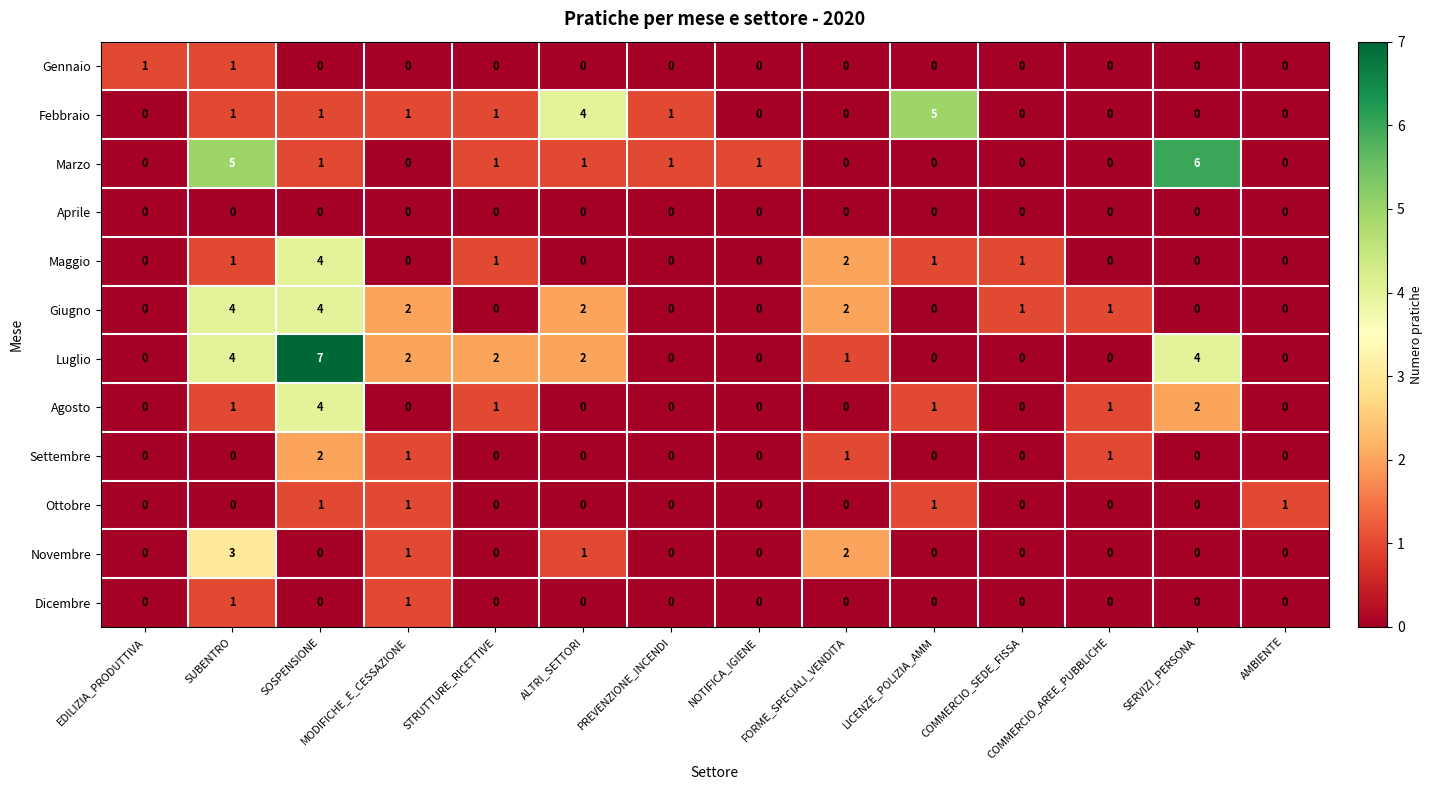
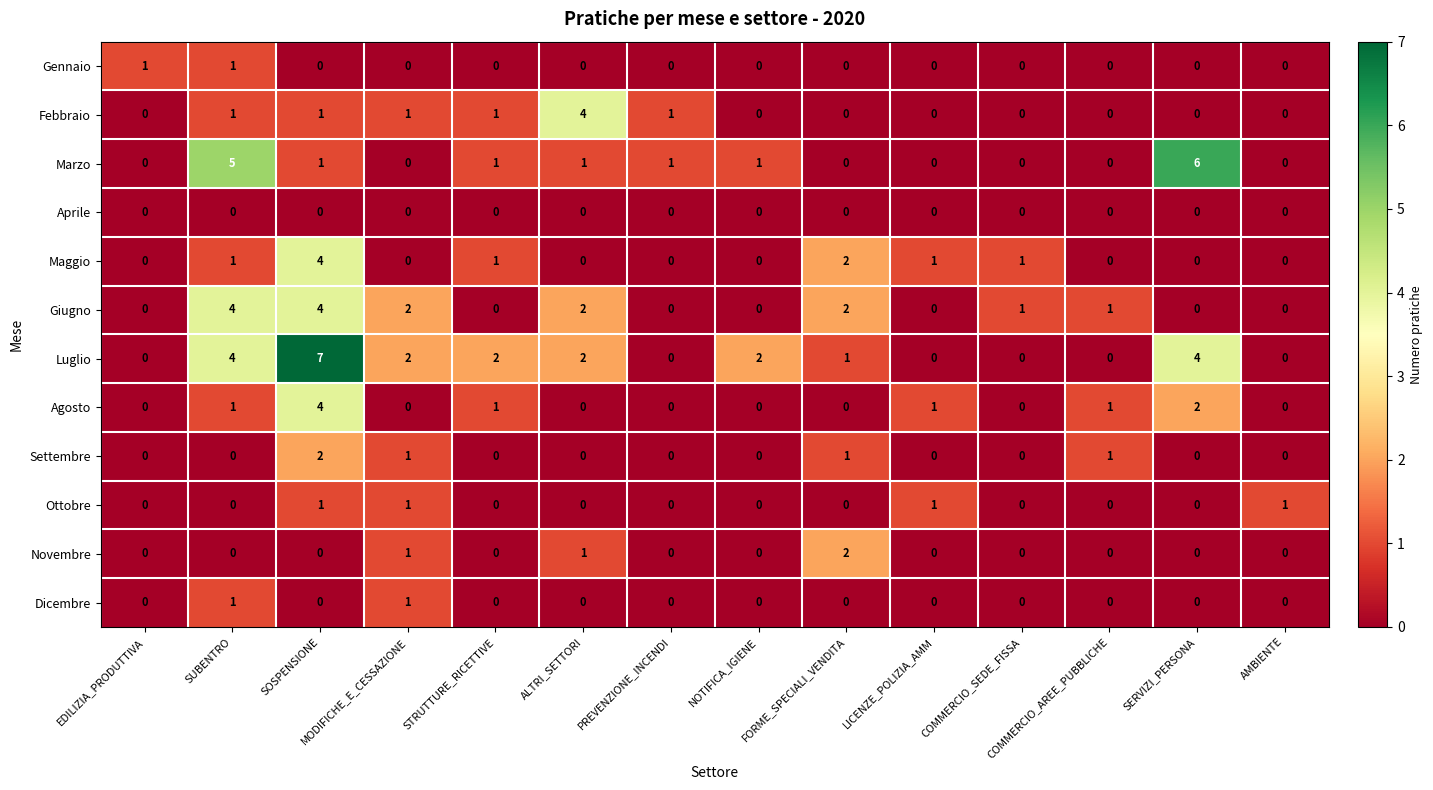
  {
    "Gennaio": {
      "EDILIZIA_PRODUTTIVA": 1,
      "SUBENTRO": 1,
      "SOSPENSIONE": 0,
      "MODIFICHE_E_CESSAZIONE": 0,
      "STRUTTURE_RICETTIVE": 0,
      "ALTRI_SETTORI": 0,
      "PREVENZIONE_INCENDI": 0,
      "NOTIFICA_IGIENE": 0,
      "FORME_SPECIALI_VENDITA": 0,
      "LICENZE_POLIZIA_AMM": 0,
      "COMMERCIO_SEDE_FISSA": 0,
      "COMMERCIO_AREE_PUBBLICHE": 0,
      "SERVIZI_PERSONA": 0,
      "AMBIENTE": 0
    },
    "Febbraio": {
      "EDILIZIA_PRODUTTIVA": 0,
      "SUBENTRO": 1,
      "SOSPENSIONE": 1,
      "MODIFICHE_E_CESSAZIONE": 1,
      "STRUTTURE_RICETTIVE": 1,
      "ALTRI_SETTORI": 4,
      "PREVENZIONE_INCENDI": 1,
      "NOTIFICA_IGIENE": 0,
      "FORME_SPECIALI_VENDITA": 0,
-     "LICENZE_POLIZIA_AMM": 5,
+     "LICENZE_POLIZIA_AMM": 0,
      "COMMERCIO_SEDE_FISSA": 0,
      "COMMERCIO_AREE_PUBBLICHE": 0,
      "SERVIZI_PERSONA": 0,
      "AMBIENTE": 0
    },
    "Marzo": {
      "EDILIZIA_PRODUTTIVA": 0,
      "SUBENTRO": 5,
      "SOSPENSIONE": 1,
      "MODIFICHE_E_CESSAZIONE": 0,
      "STRUTTURE_RICETTIVE": 1,
      "ALTRI_SETTORI": 1,
      "PREVENZIONE_INCENDI": 1,
      "NOTIFICA_IGIENE": 1,
      "FORME_SPECIALI_VENDITA": 0,
      "LICENZE_POLIZIA_AMM": 0,
      "COMMERCIO_SEDE_FISSA": 0,
      "COMMERCIO_AREE_PUBBLICHE": 0,
      "SERVIZI_PERSONA": 6,
      "AMBIENTE": 0
    },
    "Aprile": {
      "EDILIZIA_PRODUTTIVA": 0,
      "SUBENTRO": 0,
      "SOSPENSIONE": 0,
      "MODIFICHE_E_CESSAZIONE": 0,
      "STRUTTURE_RICETTIVE": 0,
      "ALTRI_SETTORI": 0,
      "PREVENZIONE_INCENDI": 0,
      "NOTIFICA_IGIENE": 0,
      "FORME_SPECIALI_VENDITA": 0,
      "LICENZE_POLIZIA_AMM": 0,
      "COMMERCIO_SEDE_FISSA": 0,
      "COMMERCIO_AREE_PUBBLICHE": 0,
      "SERVIZI_PERSONA": 0,
      "AMBIENTE": 0
    },
    "Maggio": {
      "EDILIZIA_PRODUTTIVA": 0,
      "SUBENTRO": 1,
      "SOSPENSIONE": 4,
      "MODIFICHE_E_CESSAZIONE": 0,
      "STRUTTURE_RICETTIVE": 1,
      "ALTRI_SETTORI": 0,
      "PREVENZIONE_INCENDI": 0,
      "NOTIFICA_IGIENE": 0,
      "FORME_SPECIALI_VENDITA": 2,
      "LICENZE_POLIZIA_AMM": 1,
      "COMMERCIO_SEDE_FISSA": 1,
      "COMMERCIO_AREE_PUBBLICHE": 0,
      "SERVIZI_PERSONA": 0,
      "AMBIENTE": 0
    },
    "Giugno": {
      "EDILIZIA_PRODUTTIVA": 0,
      "SUBENTRO": 4,
      "SOSPENSIONE": 4,
      "MODIFICHE_E_CESSAZIONE": 2,
      "STRUTTURE_RICETTIVE": 0,
      "ALTRI_SETTORI": 2,
      "PREVENZIONE_INCENDI": 0,
      "NOTIFICA_IGIENE": 0,
      "FORME_SPECIALI_VENDITA": 2,
      "LICENZE_POLIZIA_AMM": 0,
      "COMMERCIO_SEDE_FISSA": 1,
      "COMMERCIO_AREE_PUBBLICHE": 1,
      "SERVIZI_PERSONA": 0,
      "AMBIENTE": 0
    },
    "Luglio": {
      "EDILIZIA_PRODUTTIVA": 0,
      "SUBENTRO": 4,
      "SOSPENSIONE": 7,
      "MODIFICHE_E_CESSAZIONE": 2,
      "STRUTTURE_RICETTIVE": 2,
      "ALTRI_SETTORI": 2,
      "PREVENZIONE_INCENDI": 0,
-     "NOTIFICA_IGIENE": 0,
+     "NOTIFICA_IGIENE": 2,
      "FORME_SPECIALI_VENDITA": 1,
      "LICENZE_POLIZIA_AMM": 0,
      "COMMERCIO_SEDE_FISSA": 0,
      "COMMERCIO_AREE_PUBBLICHE": 0,
      "SERVIZI_PERSONA": 4,
      "AMBIENTE": 0
    },
    "Agosto": {
      "EDILIZIA_PRODUTTIVA": 0,
      "SUBENTRO": 1,
      "SOSPENSIONE": 4,
      "MODIFICHE_E_CESSAZIONE": 0,
      "STRUTTURE_RICETTIVE": 1,
      "ALTRI_SETTORI": 0,
      "PREVENZIONE_INCENDI": 0,
      "NOTIFICA_IGIENE": 0,
      "FORME_SPECIALI_VENDITA": 0,
      "LICENZE_POLIZIA_AMM": 1,
      "COMMERCIO_SEDE_FISSA": 0,
      "COMMERCIO_AREE_PUBBLICHE": 1,
      "SERVIZI_PERSONA": 2,
      "AMBIENTE": 0
    },
    "Settembre": {
      "EDILIZIA_PRODUTTIVA": 0,
      "SUBENTRO": 0,
      "SOSPENSIONE": 2,
      "MODIFICHE_E_CESSAZIONE": 1,
      "STRUTTURE_RICETTIVE": 0,
      "ALTRI_SETTORI": 0,
      "PREVENZIONE_INCENDI": 0,
      "NOTIFICA_IGIENE": 0,
      "FORME_SPECIALI_VENDITA": 1,
      "LICENZE_POLIZIA_AMM": 0,
      "COMMERCIO_SEDE_FISSA": 0,
      "COMMERCIO_AREE_PUBBLICHE": 1,
      "SERVIZI_PERSONA": 0,
      "AMBIENTE": 0
    },
    "Ottobre": {
      "EDILIZIA_PRODUTTIVA": 0,
      "SUBENTRO": 0,
      "SOSPENSIONE": 1,
      "MODIFICHE_E_CESSAZIONE": 1,
      "STRUTTURE_RICETTIVE": 0,
      "ALTRI_SETTORI": 0,
      "PREVENZIONE_INCENDI": 0,
      "NOTIFICA_IGIENE": 0,
      "FORME_SPECIALI_VENDITA": 0,
      "LICENZE_POLIZIA_AMM": 1,
      "COMMERCIO_SEDE_FISSA": 0,
      "COMMERCIO_AREE_PUBBLICHE": 0,
      "SERVIZI_PERSONA": 0,
      "AMBIENTE": 1
    },
    "Novembre": {
      "EDILIZIA_PRODUTTIVA": 0,
-     "SUBENTRO": 3,
+     "SUBENTRO": 0,
      "SOSPENSIONE": 0,
      "MODIFICHE_E_CESSAZIONE": 1,
      "STRUTTURE_RICETTIVE": 0,
      "ALTRI_SETTORI": 1,
      "PREVENZIONE_INCENDI": 0,
      "NOTIFICA_IGIENE": 0,
      "FORME_SPECIALI_VENDITA": 2,
      "LICENZE_POLIZIA_AMM": 0,
      "COMMERCIO_SEDE_FISSA": 0,
      "COMMERCIO_AREE_PUBBLICHE": 0,
      "SERVIZI_PERSONA": 0,
      "AMBIENTE": 0
    },
    "Dicembre": {
      "EDILIZIA_PRODUTTIVA": 0,
      "SUBENTRO": 1,
      "SOSPENSIONE": 0,
      "MODIFICHE_E_CESSAZIONE": 1,
      "STRUTTURE_RICETTIVE": 0,
      "ALTRI_SETTORI": 0,
      "PREVENZIONE_INCENDI": 0,
      "NOTIFICA_IGIENE": 0,
      "FORME_SPECIALI_VENDITA": 0,
      "LICENZE_POLIZIA_AMM": 0,
      "COMMERCIO_SEDE_FISSA": 0,
      "COMMERCIO_AREE_PUBBLICHE": 0,
      "SERVIZI_PERSONA": 0,
      "AMBIENTE": 0
    }
  }
